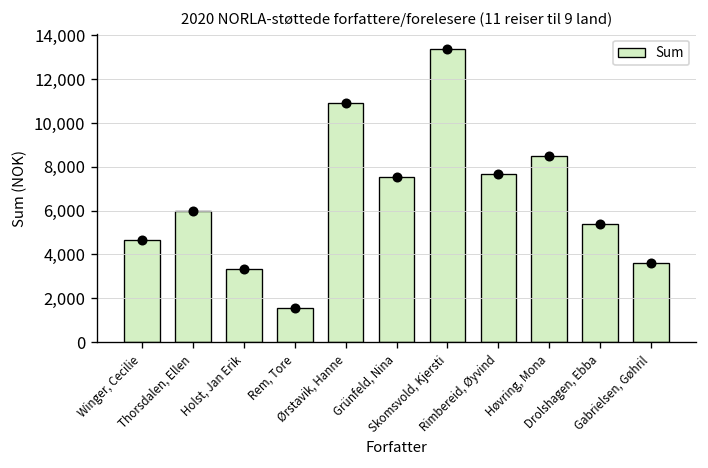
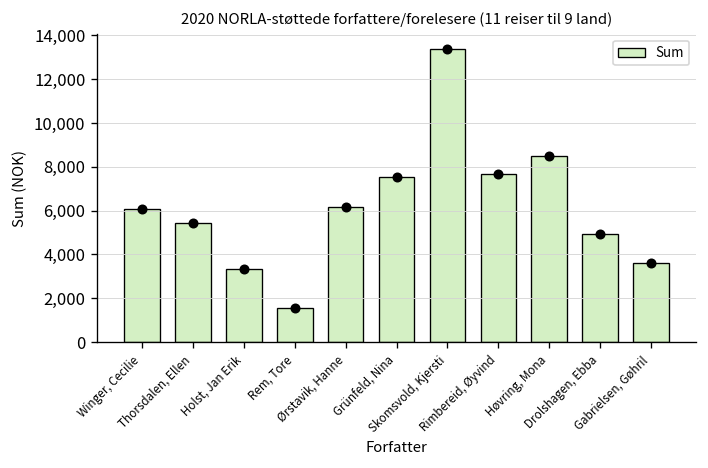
  {
-   "Winger, Cecilie": "4,700",
-   "Thorsdalen, Ellen": "6,000",
+   "Winger, Cecilie": "6,100",
+   "Thorsdalen, Ellen": "5,400",
    "Holst, Jan Erik": "3,300",
    "Rem, Tore": "1,500",
-   "Ørstavik, Hanne": "10,900",
+   "Ørstavik, Hanne": "6,200",
    "Grünfeld, Nina": "7,600",
    "Skomsvold, Kjersti": "13,400",
    "Rimbereid, Øyvind": "7,700",
    "Høvring, Mona": "8,500",
-   "Drolshagen, Ebba": "5,400",
+   "Drolshagen, Ebba": "4,900",
    "Gabrielsen, Gøhril": "3,600"
  }
